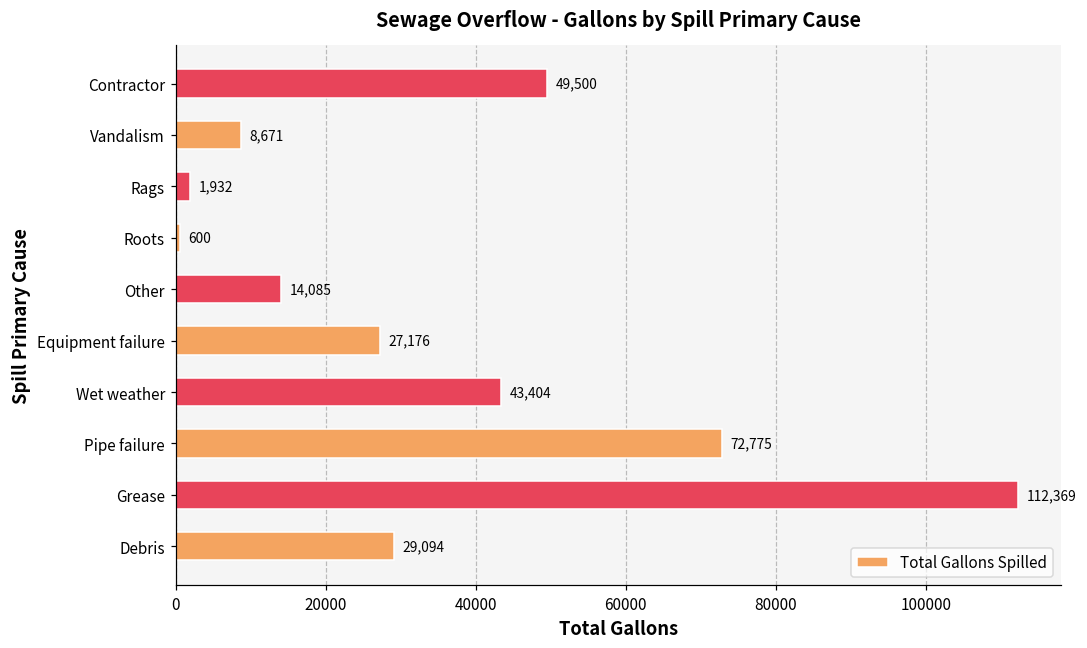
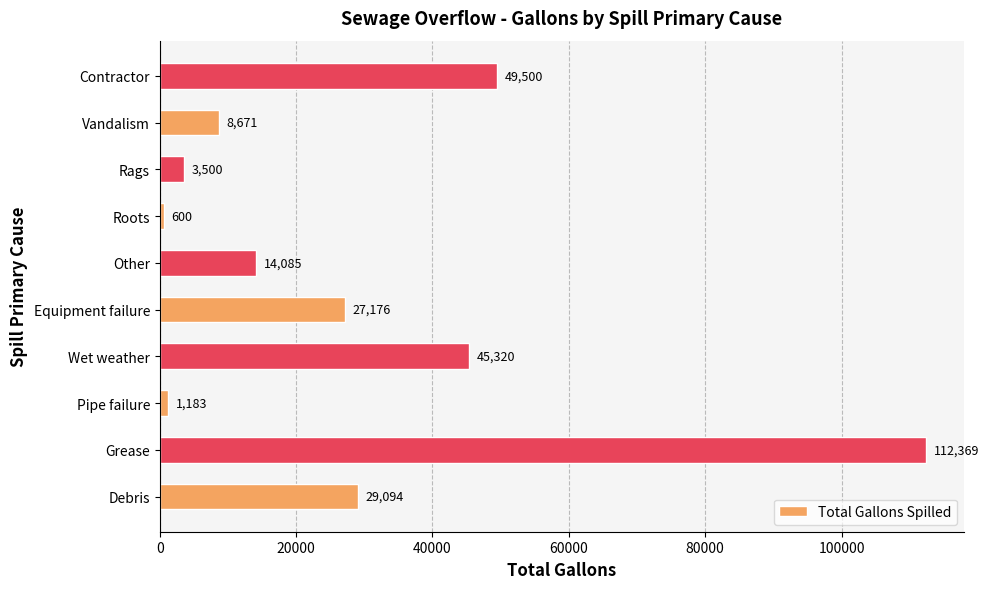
  {
    "Contractor": "49,500",
    "Vandalism": "8,671",
-   "Rags": "1,932",
+   "Rags": "3,500",
    "Roots": "600",
    "Other": "14,085",
    "Equipment failure": "27,176",
-   "Wet weather": "43,404",
-   "Pipe failure": "72,775",
+   "Wet weather": "45,320",
+   "Pipe failure": "1,183",
    "Grease": "112,369",
    "Debris": "29,094"
  }
